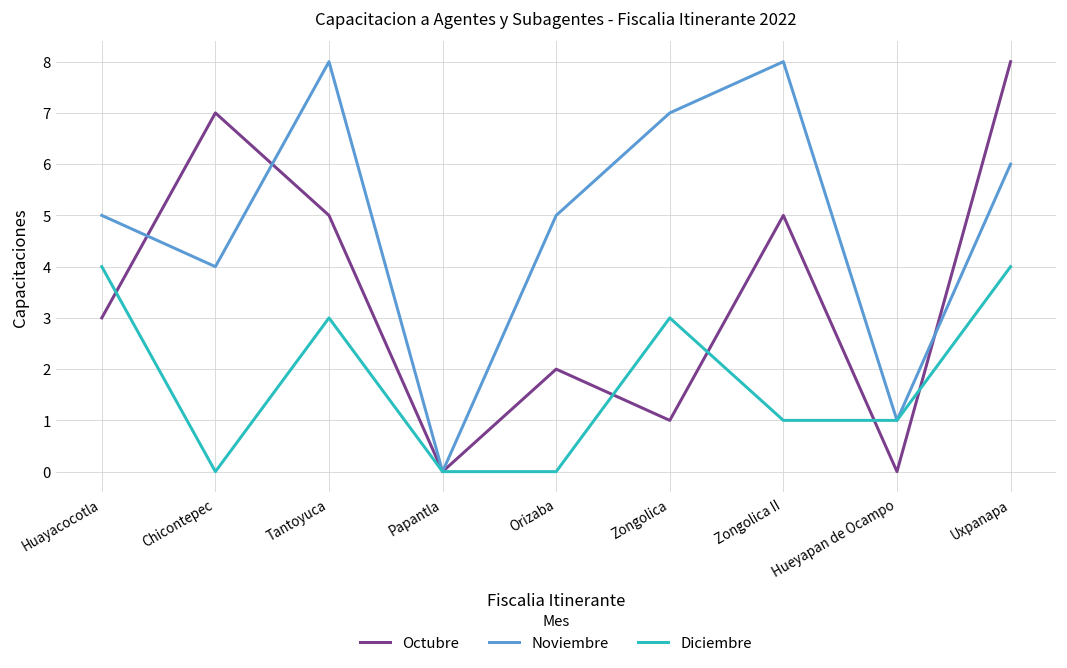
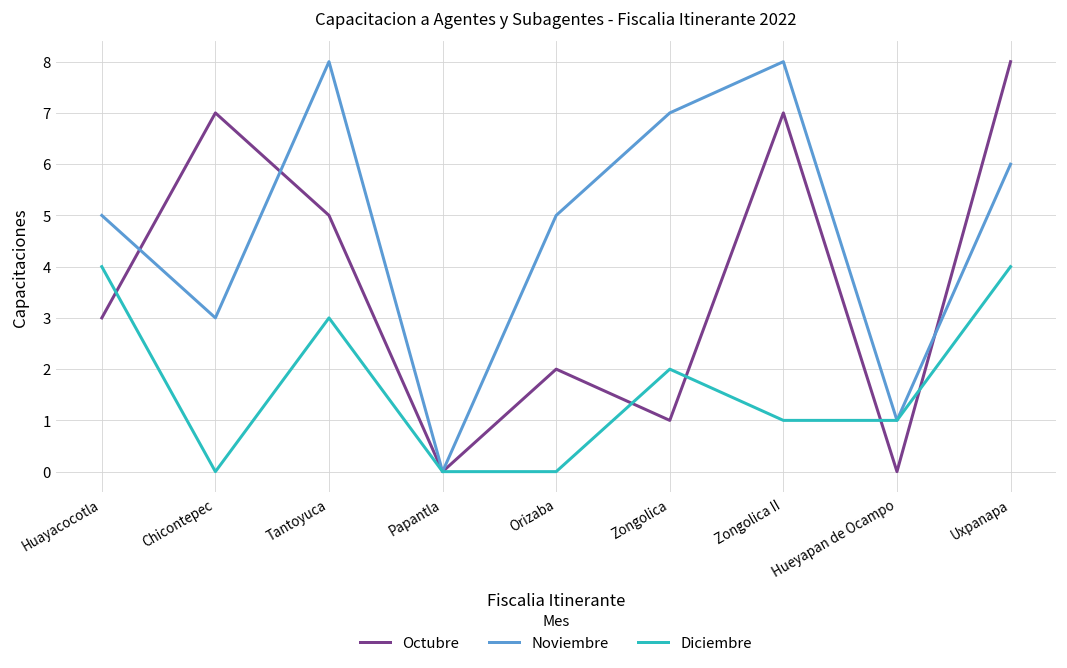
  {
    "Octubre": {
      "Huayacocotla": 3,
      "Chicontepec": 7,
      "Tantoyuca": 5,
      "Orizaba": 2,
      "Zongolica": 1,
-     "Zongolica II": 5,
+     "Zongolica II": 7,
      "Hueyapan de Ocampo": 0,
      "Uxpanapa": 8
    },
    "Noviembre": {
      "Huayacocotla": 5,
-     "Chicontepec": 4,
+     "Chicontepec": 3,
      "Tantoyuca": 8,
      "Orizaba": 5,
      "Zongolica": 7,
      "Zongolica II": 8,
      "Uxpanapa": 6
    },
    "Diciembre": {
      "Huayacocotla": 4,
      "Chicontepec": 0,
      "Tantoyuca": 3,
      "Orizaba": 0,
-     "Zongolica": 3,
+     "Zongolica": 2,
      "Zongolica II": 1,
      "Uxpanapa": 4
    }
  }
